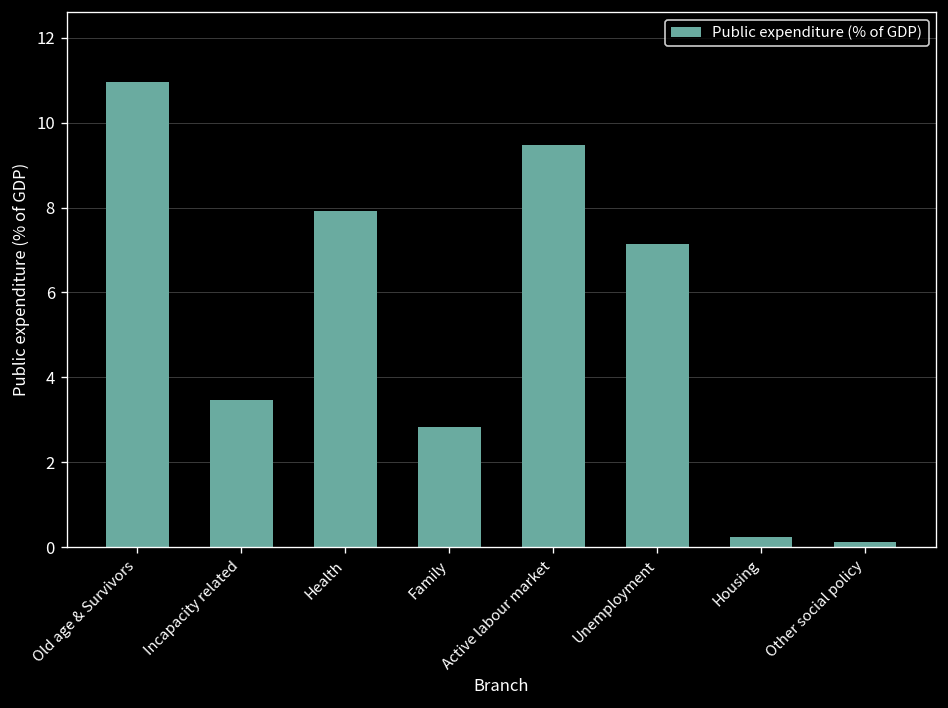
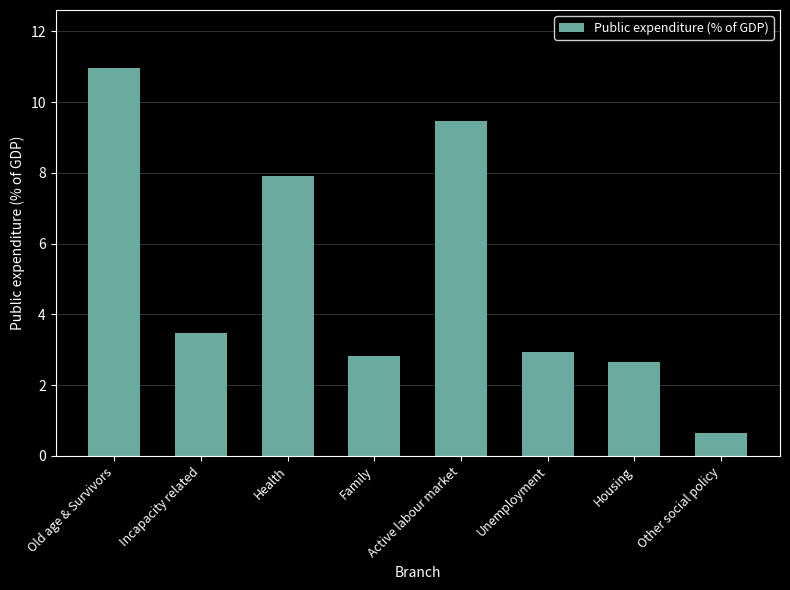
  {
    "Old age & Survivors": 11.0,
    "Incapacity related": 3.5,
    "Health": 7.9,
    "Family": 2.8,
    "Active labour market": 9.5,
-   "Unemployment": 7.1,
-   "Housing": 0.2,
-   "Other social policy": 0.1
+   "Unemployment": 2.9,
+   "Housing": 2.7,
+   "Other social policy": 0.7
  }
